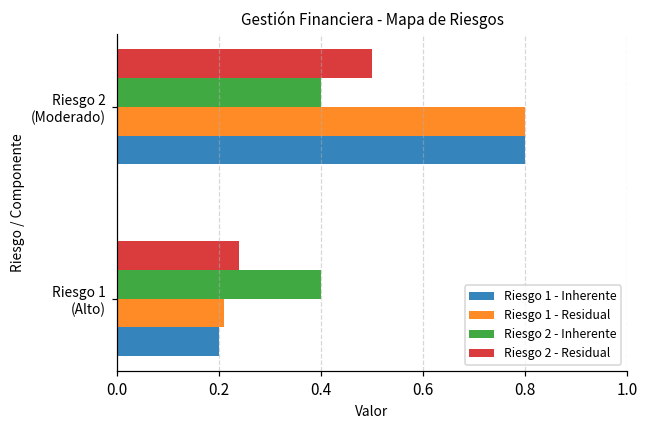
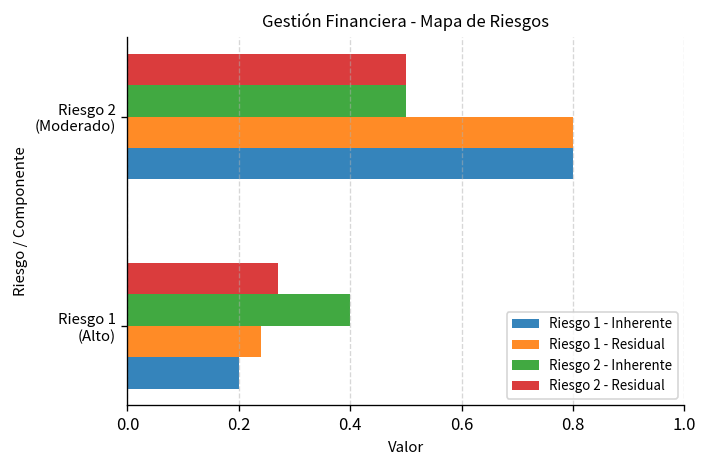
  {
    "Riesgo 1 - Inherente": {
      "Riesgo 2 (Moderado)": 0.80,
      "Riesgo 1 (Alto)": 0.20
    },
    "Riesgo 1 - Residual": {
      "Riesgo 2 (Moderado)": 0.80,
-     "Riesgo 1 (Alto)": 0.21
+     "Riesgo 1 (Alto)": 0.24
    },
    "Riesgo 2 - Inherente": {
-     "Riesgo 2 (Moderado)": 0.4,
+     "Riesgo 2 (Moderado)": 0.5,
      "Riesgo 1 (Alto)": 0.4
    },
    "Riesgo 2 - Residual": {
      "Riesgo 2 (Moderado)": 0.50,
-     "Riesgo 1 (Alto)": 0.24
+     "Riesgo 1 (Alto)": 0.27
    }
  }
